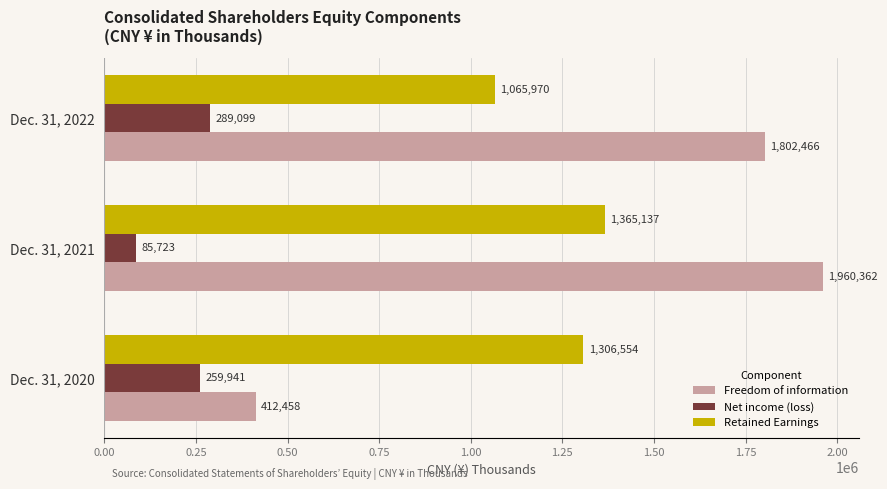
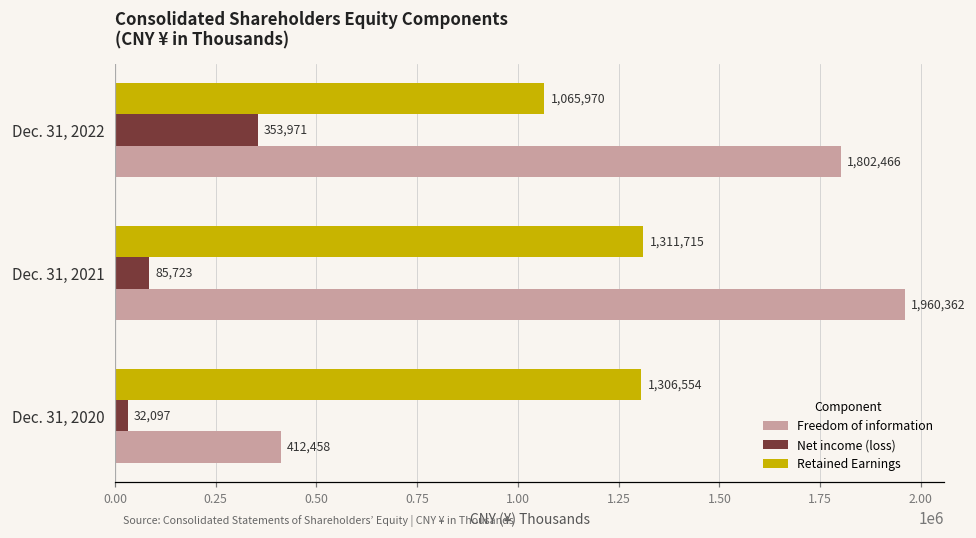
  {
    "Freedom of information": {
      "Dec. 31, 2022": "1,802,466",
      "Dec. 31, 2021": "1,960,362",
      "Dec. 31, 2020": "412,458"
    },
    "Net income (loss)": {
-     "Dec. 31, 2022": "289,099",
+     "Dec. 31, 2022": "353,971",
      "Dec. 31, 2021": "85,723",
-     "Dec. 31, 2020": "259,941"
+     "Dec. 31, 2020": "32,097"
    },
    "Retained Earnings": {
      "Dec. 31, 2022": "1,065,970",
-     "Dec. 31, 2021": "1,365,137",
+     "Dec. 31, 2021": "1,311,715",
      "Dec. 31, 2020": "1,306,554"
    }
  }
